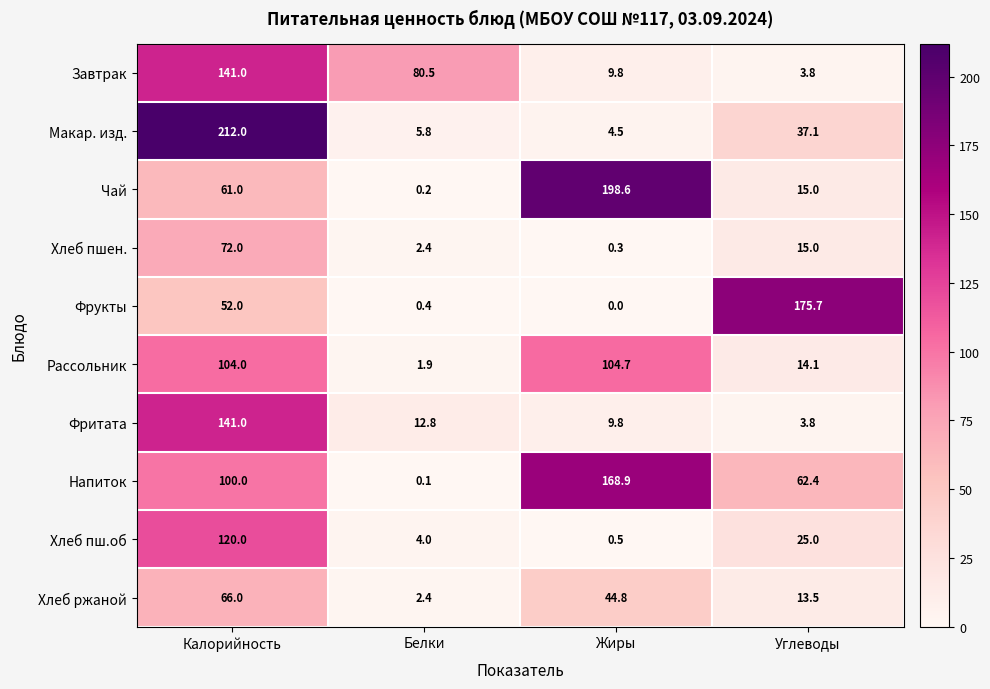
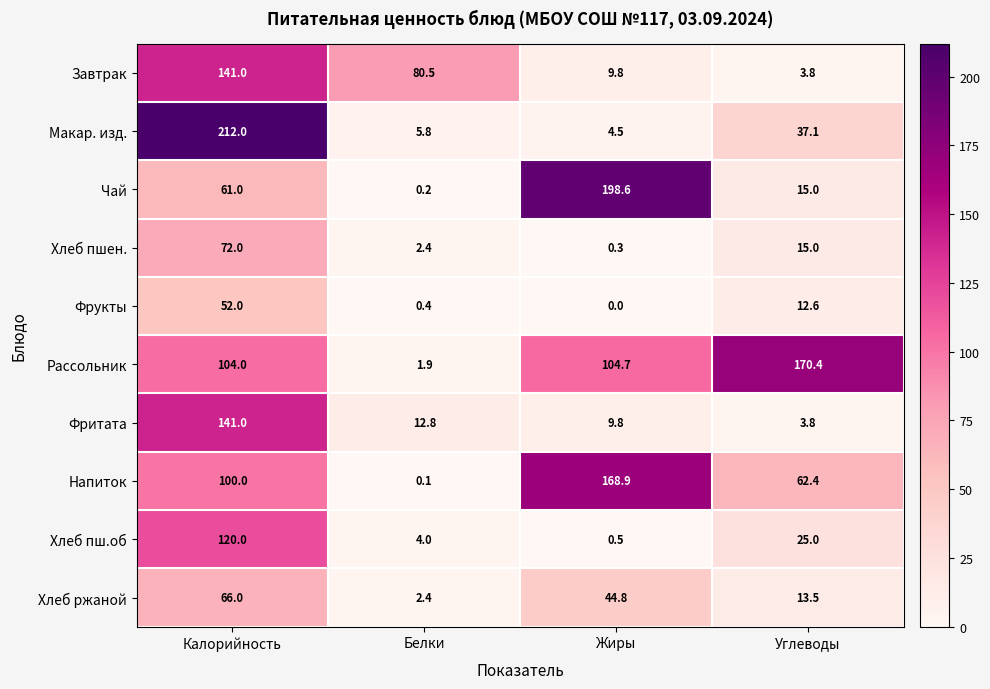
  {
    "Завтрак": {
      "Калорийность": 141.0,
      "Белки": 80.5,
      "Жиры": 9.8,
      "Углеводы": 3.8
    },
    "Макар. изд.": {
      "Калорийность": 212.0,
      "Белки": 5.8,
      "Жиры": 4.5,
      "Углеводы": 37.1
    },
    "Чай": {
      "Калорийность": 61.0,
      "Белки": 0.2,
      "Жиры": 198.6,
      "Углеводы": 15.0
    },
    "Хлеб пшен.": {
      "Калорийность": 72.0,
      "Белки": 2.4,
      "Жиры": 0.3,
      "Углеводы": 15.0
    },
    "Фрукты": {
      "Калорийность": 52.0,
      "Белки": 0.4,
      "Жиры": 0.0,
-     "Углеводы": 175.7
+     "Углеводы": 12.6
    },
    "Рассольник": {
      "Калорийность": 104.0,
      "Белки": 1.9,
      "Жиры": 104.7,
-     "Углеводы": 14.1
+     "Углеводы": 170.4
    },
    "Фритата": {
      "Калорийность": 141.0,
      "Белки": 12.8,
      "Жиры": 9.8,
      "Углеводы": 3.8
    },
    "Напиток": {
      "Калорийность": 100.0,
      "Белки": 0.1,
      "Жиры": 168.9,
      "Углеводы": 62.4
    },
    "Хлеб пш.об": {
      "Калорийность": 120.0,
      "Белки": 4.0,
      "Жиры": 0.5,
      "Углеводы": 25.0
    },
    "Хлеб ржаной": {
      "Калорийность": 66.0,
      "Белки": 2.4,
      "Жиры": 44.8,
      "Углеводы": 13.5
    }
  }
